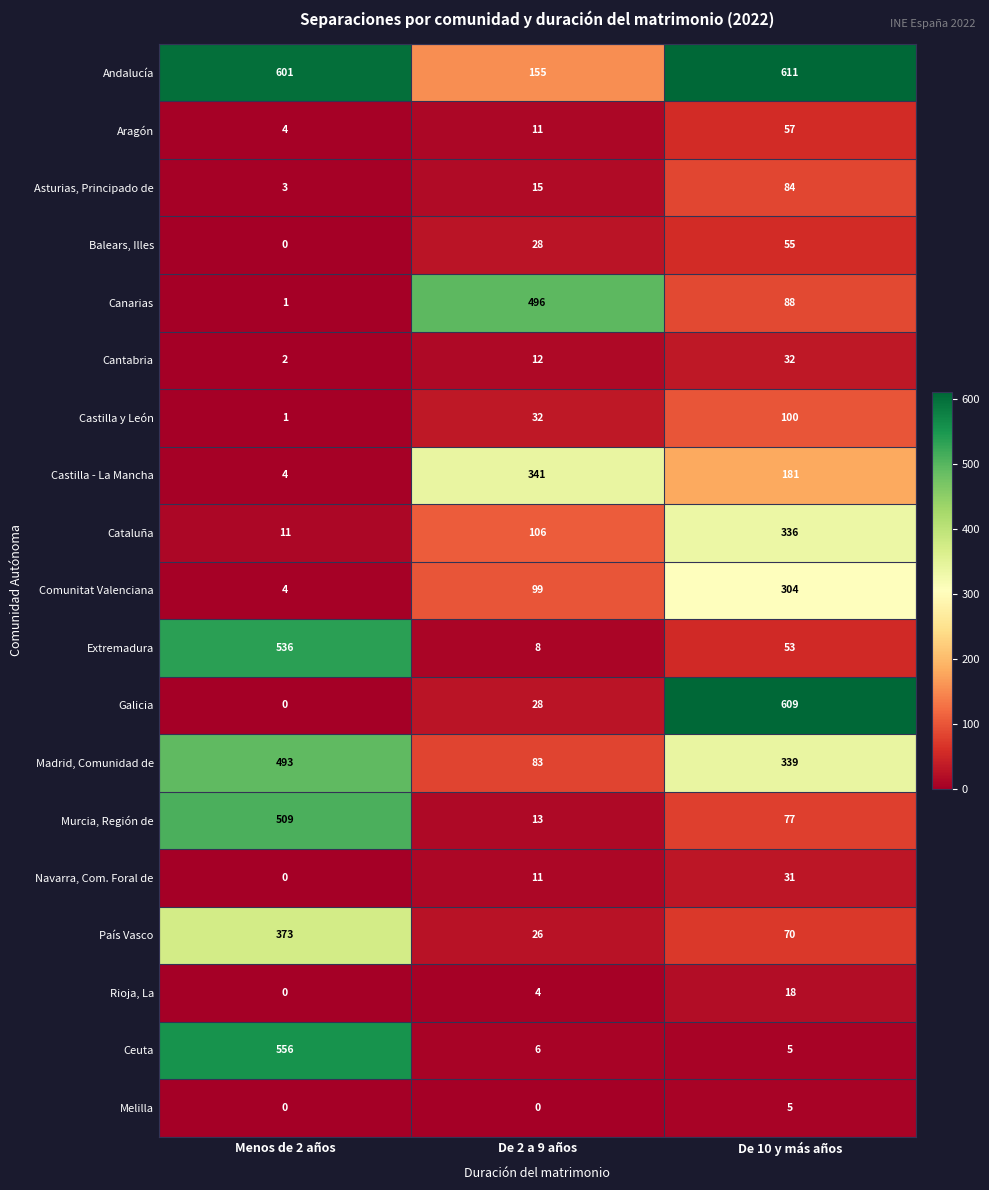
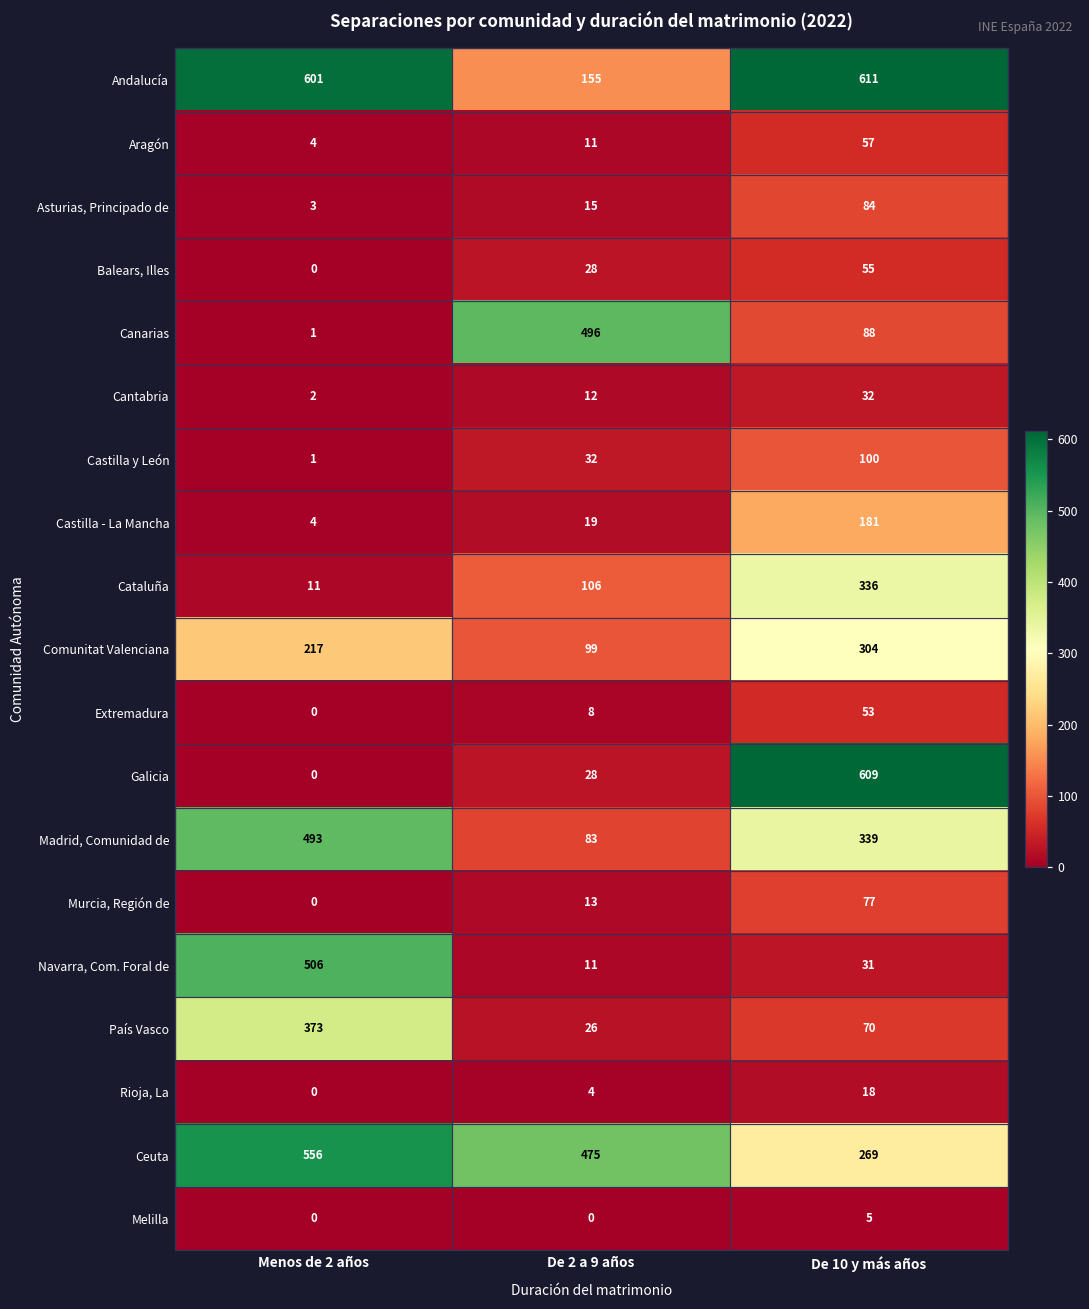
  {
    "Andalucía": {
      "Menos de 2 años": 601,
      "De 2 a 9 años": 155,
      "De 10 y más años": 611
    },
    "Aragón": {
      "Menos de 2 años": 4,
      "De 2 a 9 años": 11,
      "De 10 y más años": 57
    },
    "Asturias, Principado de": {
      "Menos de 2 años": 3,
      "De 2 a 9 años": 15,
      "De 10 y más años": 84
    },
    "Balears, Illes": {
      "Menos de 2 años": 0,
      "De 2 a 9 años": 28,
      "De 10 y más años": 55
    },
    "Canarias": {
      "Menos de 2 años": 1,
      "De 2 a 9 años": 496,
      "De 10 y más años": 88
    },
    "Cantabria": {
      "Menos de 2 años": 2,
      "De 2 a 9 años": 12,
      "De 10 y más años": 32
    },
    "Castilla y León": {
      "Menos de 2 años": 1,
      "De 2 a 9 años": 32,
      "De 10 y más años": 100
    },
    "Castilla - La Mancha": {
      "Menos de 2 años": 4,
-     "De 2 a 9 años": 341,
+     "De 2 a 9 años": 19,
      "De 10 y más años": 181
    },
    "Cataluña": {
      "Menos de 2 años": 11,
      "De 2 a 9 años": 106,
      "De 10 y más años": 336
    },
    "Comunitat Valenciana": {
-     "Menos de 2 años": 4,
+     "Menos de 2 años": 217,
      "De 2 a 9 años": 99,
      "De 10 y más años": 304
    },
    "Extremadura": {
-     "Menos de 2 años": 536,
+     "Menos de 2 años": 0,
      "De 2 a 9 años": 8,
      "De 10 y más años": 53
    },
    "Galicia": {
      "Menos de 2 años": 0,
      "De 2 a 9 años": 28,
      "De 10 y más años": 609
    },
    "Madrid, Comunidad de": {
      "Menos de 2 años": 493,
      "De 2 a 9 años": 83,
      "De 10 y más años": 339
    },
    "Murcia, Región de": {
-     "Menos de 2 años": 509,
+     "Menos de 2 años": 0,
      "De 2 a 9 años": 13,
      "De 10 y más años": 77
    },
    "Navarra, Com. Foral de": {
-     "Menos de 2 años": 0,
+     "Menos de 2 años": 506,
      "De 2 a 9 años": 11,
      "De 10 y más años": 31
    },
    "País Vasco": {
      "Menos de 2 años": 373,
      "De 2 a 9 años": 26,
      "De 10 y más años": 70
    },
    "Rioja, La": {
      "Menos de 2 años": 0,
      "De 2 a 9 años": 4,
      "De 10 y más años": 18
    },
    "Ceuta": {
      "Menos de 2 años": 556,
-     "De 2 a 9 años": 6,
-     "De 10 y más años": 5
+     "De 2 a 9 años": 475,
+     "De 10 y más años": 269
    },
    "Melilla": {
      "Menos de 2 años": 0,
      "De 2 a 9 años": 0,
      "De 10 y más años": 5
    }
  }
